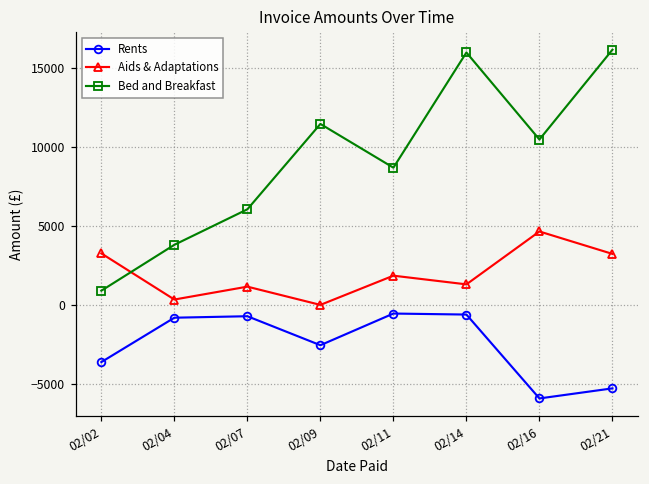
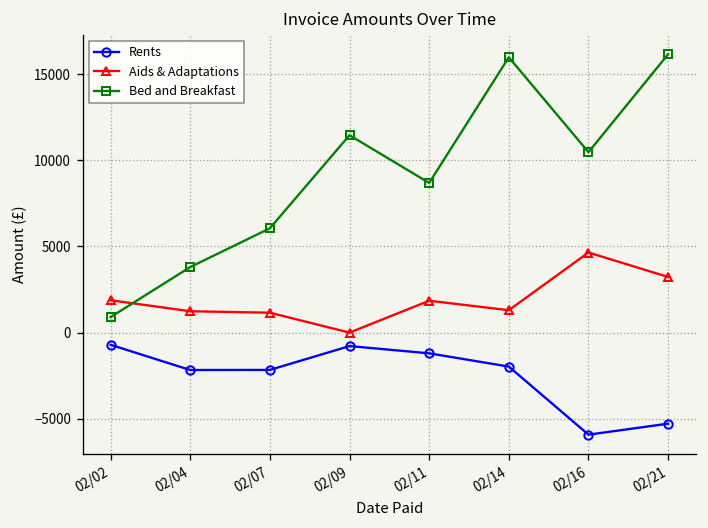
  {
    "Rents": {
-     "02/02": -3600,
-     "02/04": -800,
-     "02/07": -700,
-     "02/09": -2600,
-     "02/11": -500,
-     "02/14": -600,
+     "02/02": -700,
+     "02/04": -2200,
+     "02/07": -2200,
+     "02/09": -800,
+     "02/11": -1200,
+     "02/14": -2000,
      "02/16": -5900,
      "02/21": -5300
    },
    "Aids & Adaptations": {
-     "02/02": 3300,
-     "02/04": 300,
+     "02/02": 1900,
+     "02/04": 1200,
      "02/07": 1200,
      "02/09": 0,
      "02/11": 1900,
      "02/14": 1300,
      "02/16": 4600,
      "02/21": 3200
    },
    "Bed and Breakfast": {
      "02/02": 900,
      "02/04": 3800,
      "02/07": 6100,
      "02/09": 11500,
      "02/11": 8700,
      "02/14": 16000,
      "02/16": 10500,
      "02/21": 16200
    }
  }
